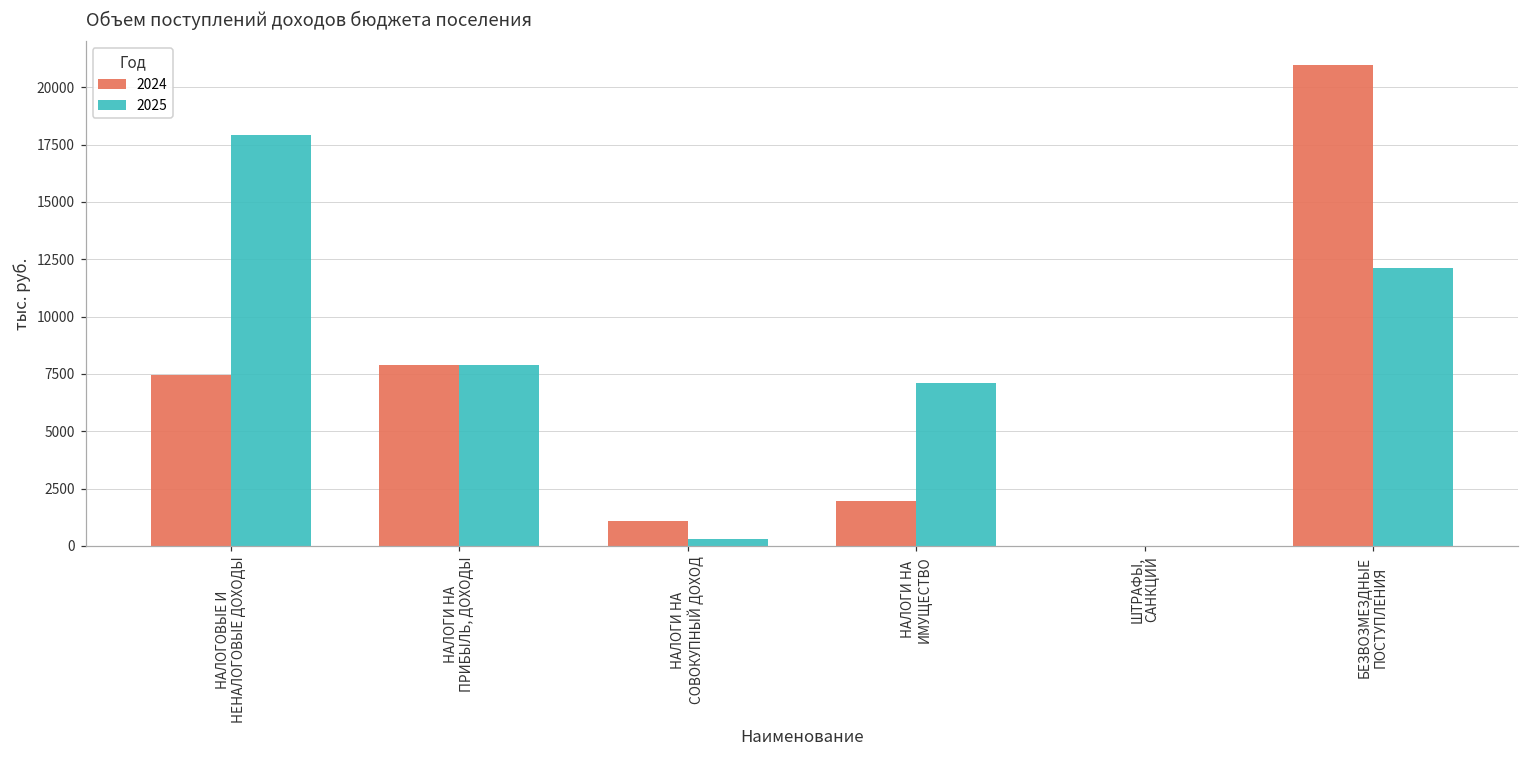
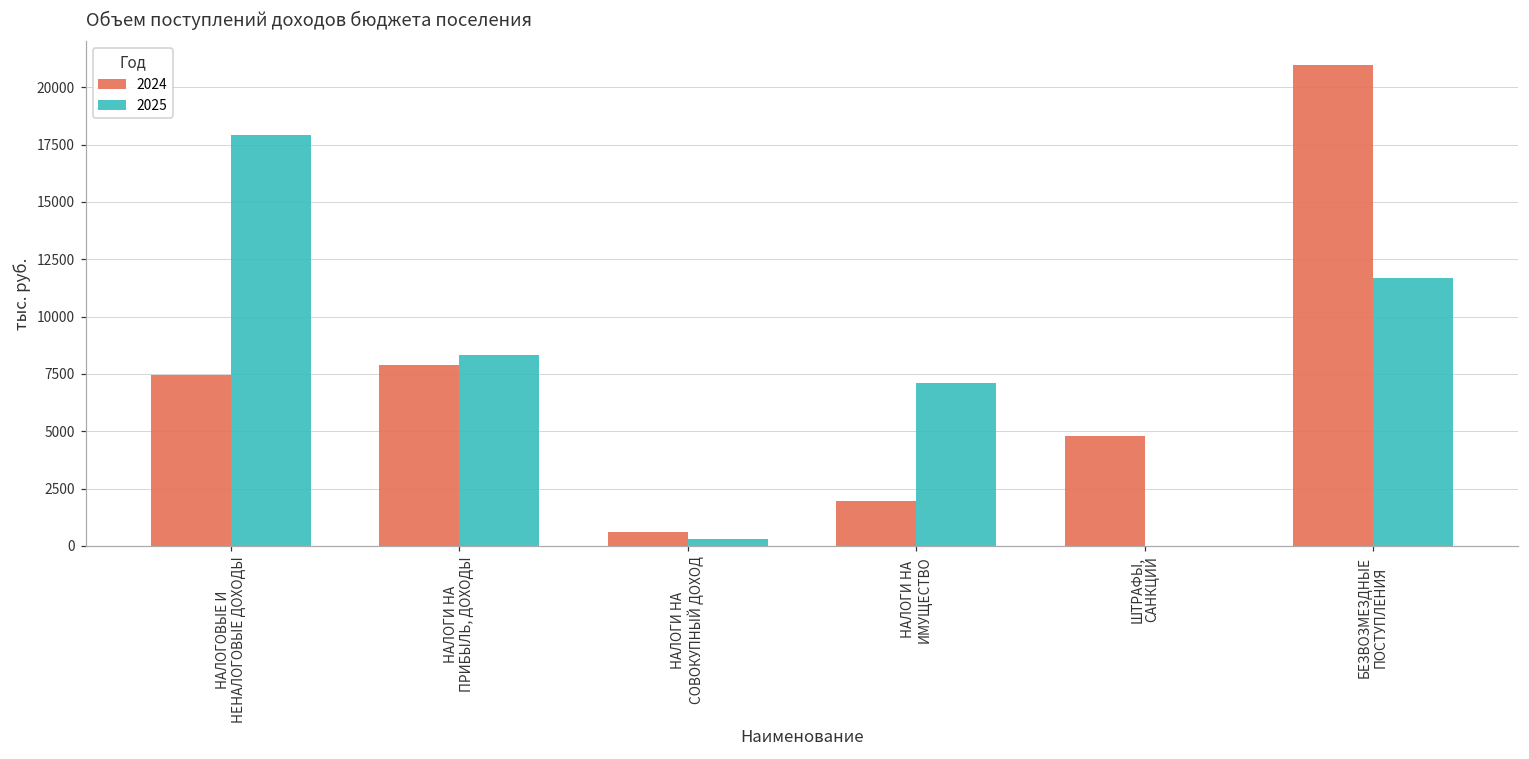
  {
    "2024": {
      "НАЛОГОВЫЕ И НЕНАЛОГОВЫЕ ДОХОДЫ": 7500,
      "НАЛОГИ НА ПРИБЫЛЬ, ДОХОДЫ": 7900,
-     "НАЛОГИ НА СОВОКУПНЫЙ ДОХОД": 1100,
+     "НАЛОГИ НА СОВОКУПНЫЙ ДОХОД": 600,
      "НАЛОГИ НА ИМУЩЕСТВО": 1900,
-     "ШТРАФЫ, САНКЦИИ": 0,
+     "ШТРАФЫ, САНКЦИИ": 4800,
      "БЕЗВОЗМЕЗДНЫЕ ПОСТУПЛЕНИЯ": 21000
    },
    "2025": {
      "НАЛОГОВЫЕ И НЕНАЛОГОВЫЕ ДОХОДЫ": 17900,
-     "НАЛОГИ НА ПРИБЫЛЬ, ДОХОДЫ": 7900,
+     "НАЛОГИ НА ПРИБЫЛЬ, ДОХОДЫ": 8300,
      "НАЛОГИ НА СОВОКУПНЫЙ ДОХОД": 300,
      "НАЛОГИ НА ИМУЩЕСТВО": 7100,
-     "БЕЗВОЗМЕЗДНЫЕ ПОСТУПЛЕНИЯ": 12100
+     "БЕЗВОЗМЕЗДНЫЕ ПОСТУПЛЕНИЯ": 11700
    }
  }
